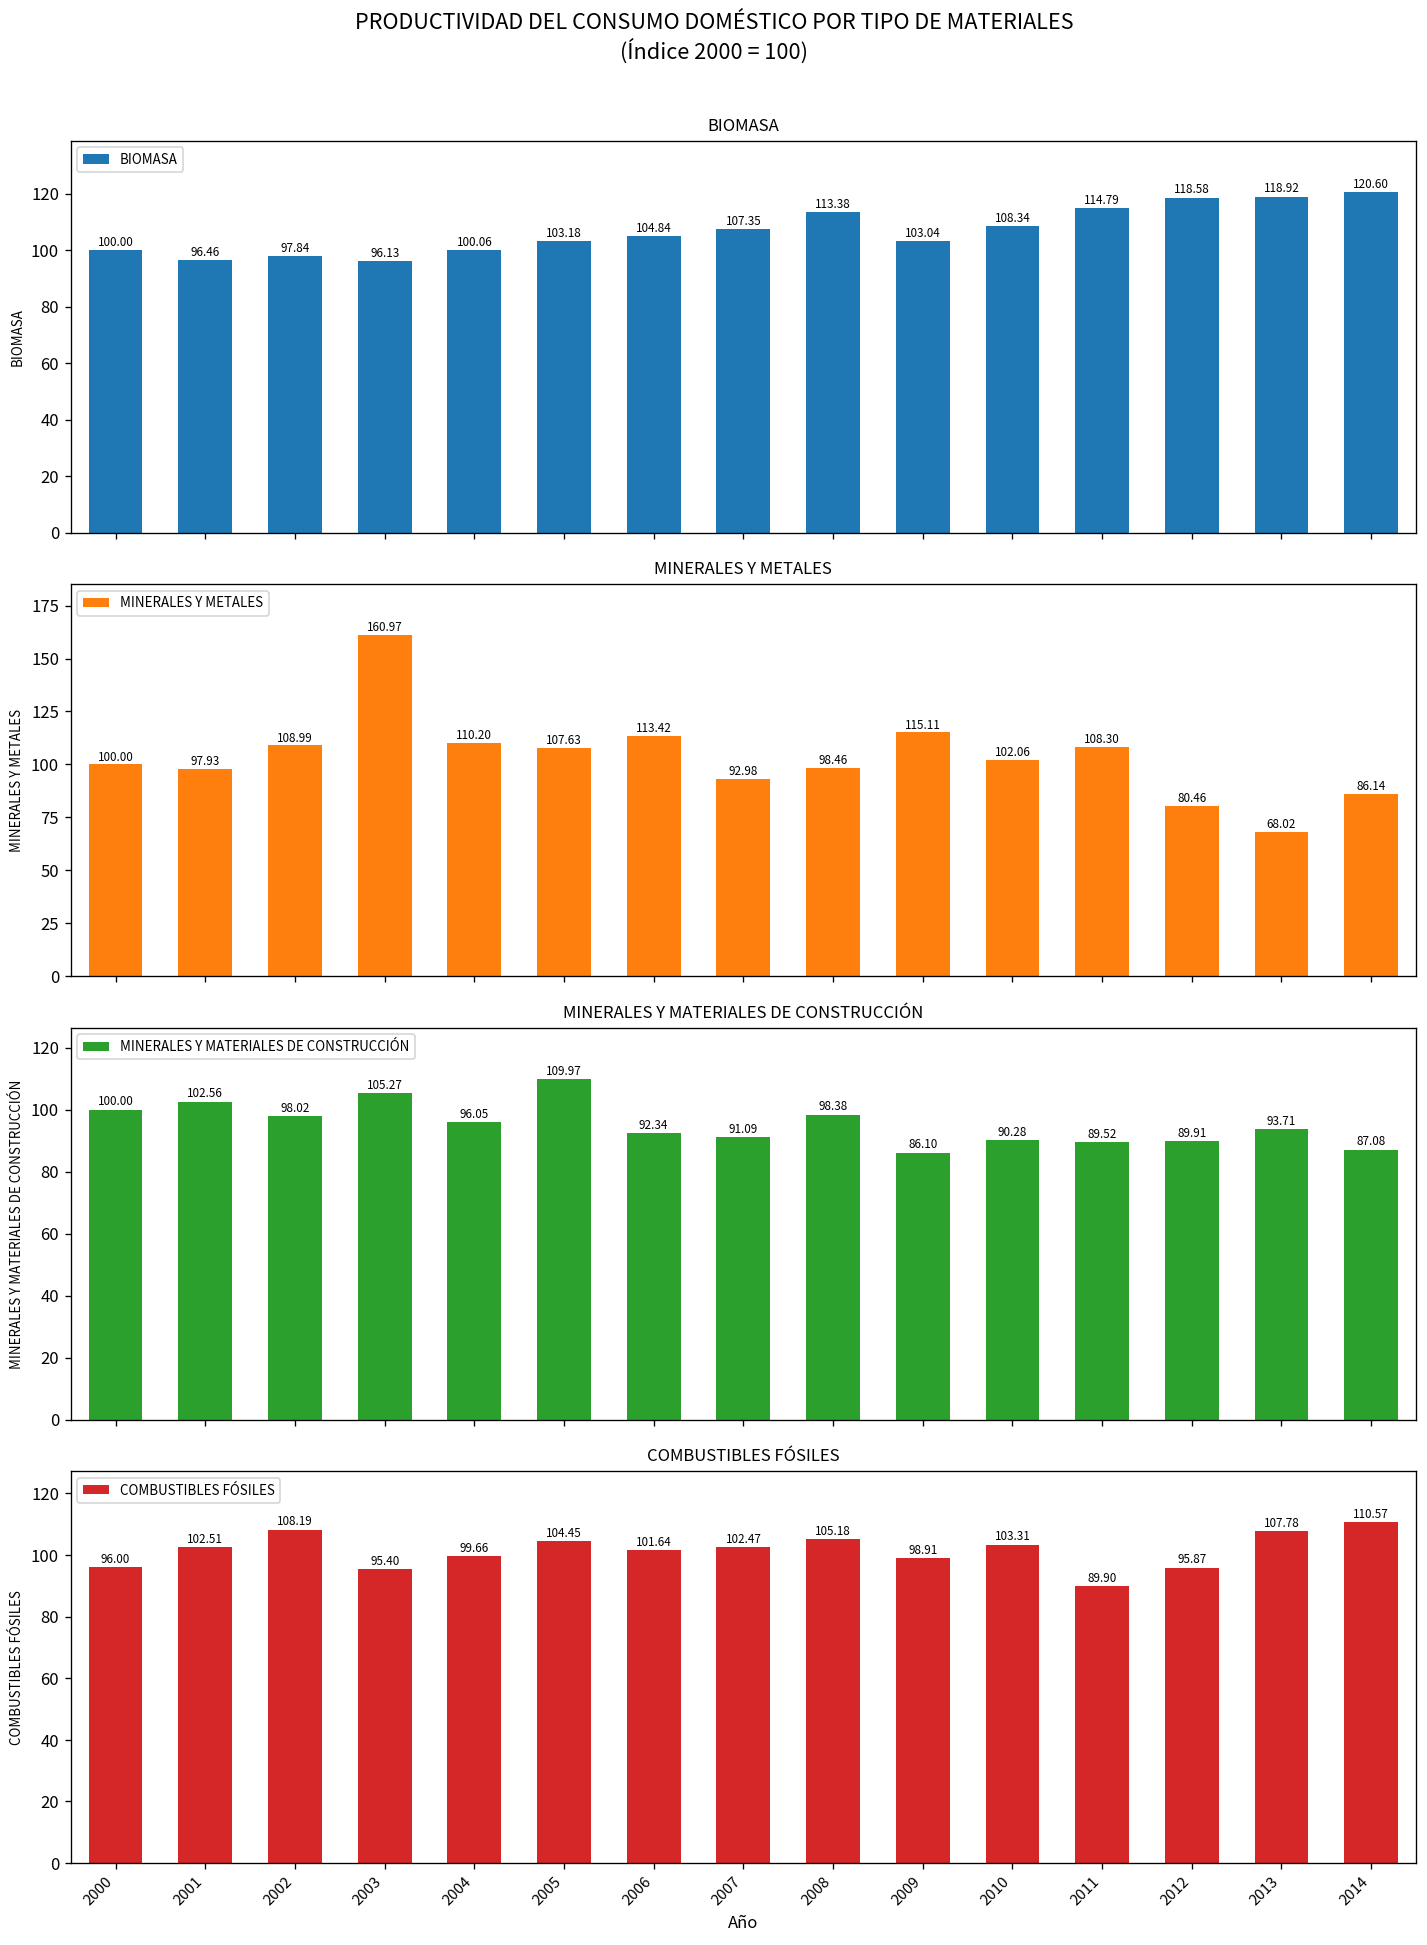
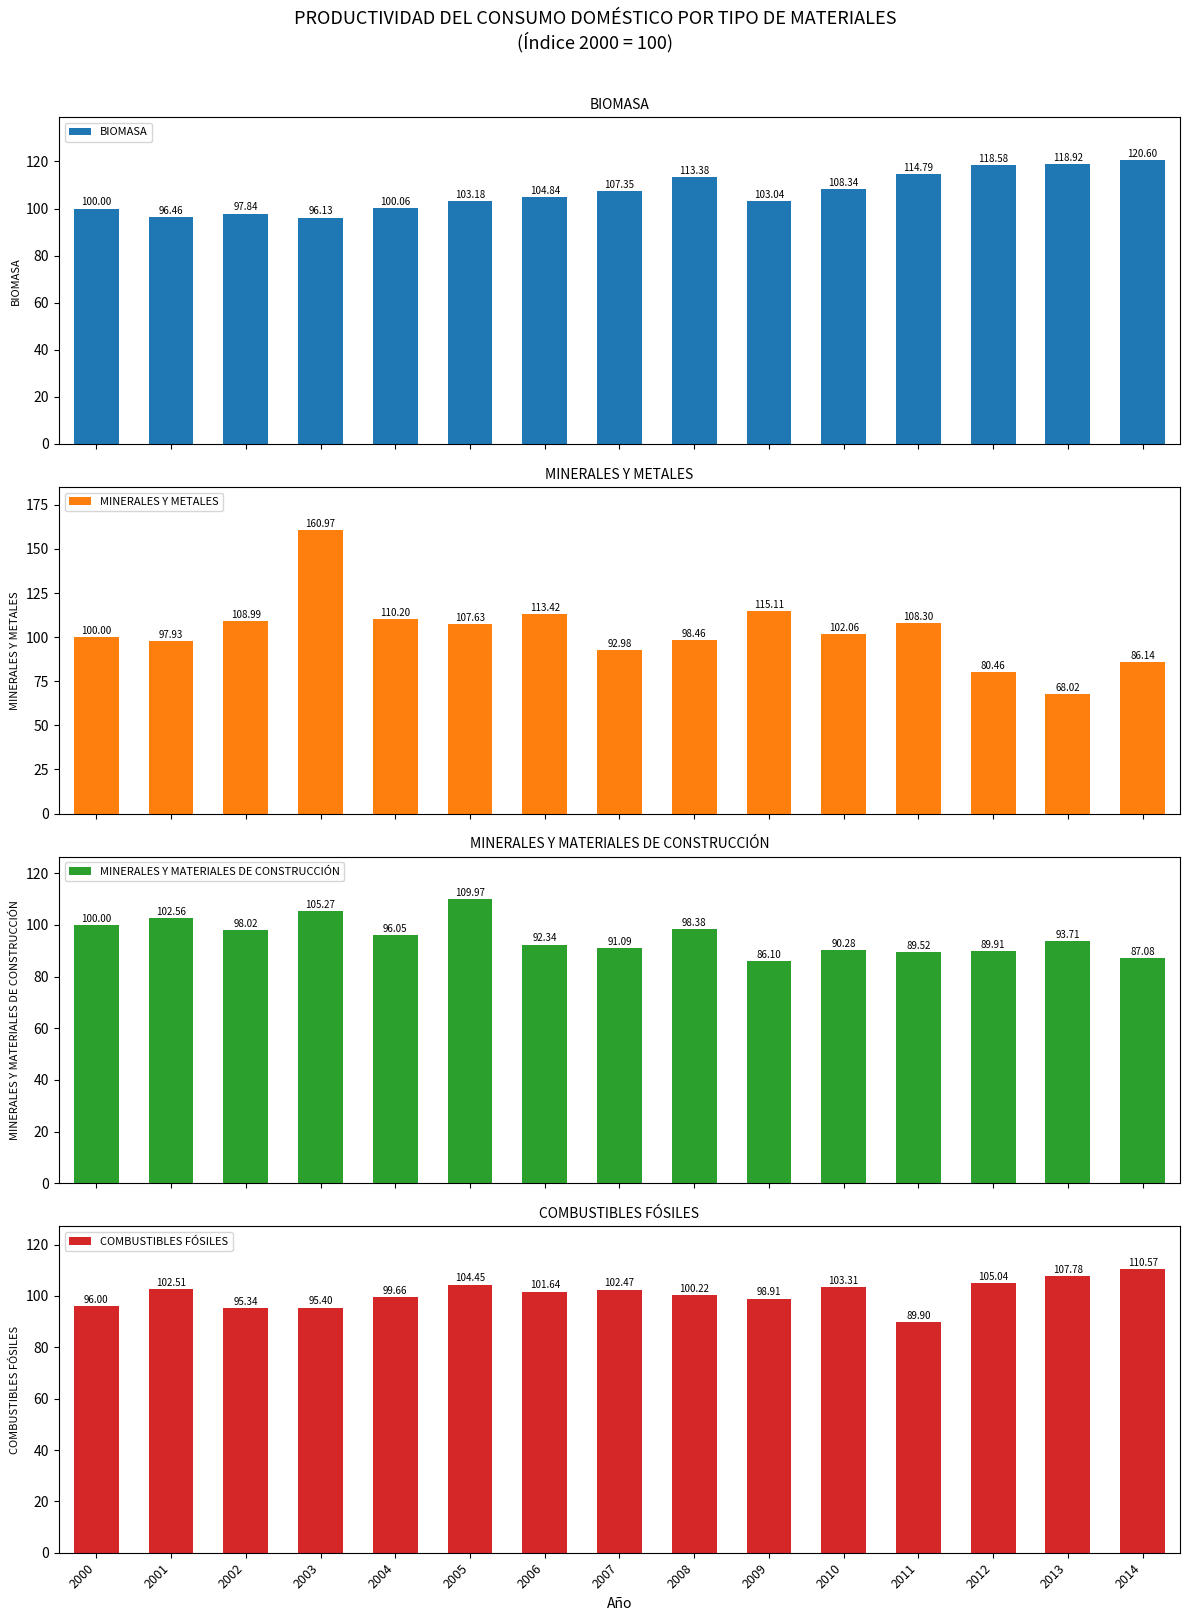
  {
    "COMBUSTIBLES FÓSILES": {
      "2000": 96.00,
      "2001": 102.51,
-     "2002": 108.19,
+     "2002": 95.34,
      "2003": 95.40,
      "2004": 99.66,
      "2005": 104.45,
      "2006": 101.64,
      "2007": 102.47,
-     "2008": 105.18,
+     "2008": 100.22,
      "2009": 98.91,
      "2010": 103.31,
      "2011": 89.90,
-     "2012": 95.87,
+     "2012": 105.04,
      "2013": 107.78,
      "2014": 110.57
    }
  }
